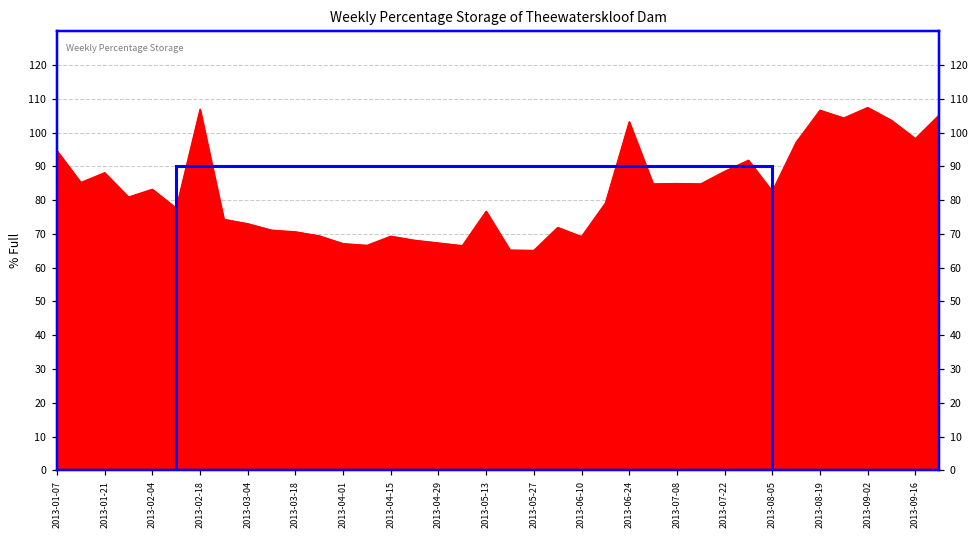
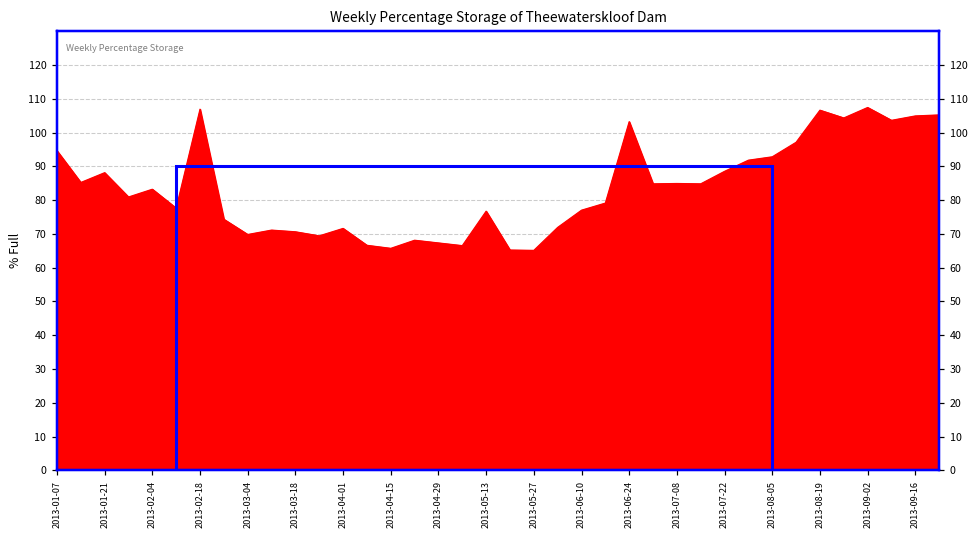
  {
    "2013-01-07": 95,
    "2013-01-21": 88,
    "2013-02-04": 83,
    "2013-02-18": 107,
-   "2013-03-04": 73,
+   "2013-03-04": 70,
    "2013-03-18": 71,
-   "2013-04-01": 67,
-   "2013-04-15": 69,
+   "2013-04-01": 72,
+   "2013-04-15": 66,
    "2013-04-29": 67,
    "2013-05-13": 77,
    "2013-05-27": 65,
-   "2013-06-10": 69,
+   "2013-06-10": 77,
    "2013-06-24": 103,
    "2013-07-08": 85,
    "2013-07-22": 89,
-   "2013-08-05": 83,
+   "2013-08-05": 93,
    "2013-08-19": 107,
    "2013-09-02": 107,
-   "2013-09-16": 98
+   "2013-09-16": 105
  }
